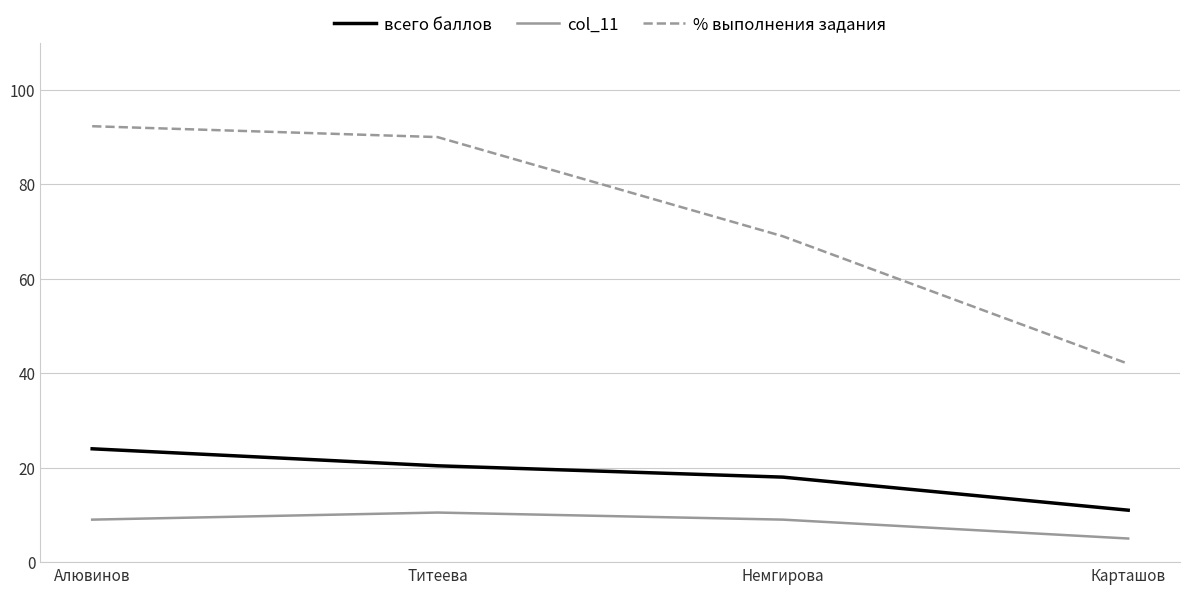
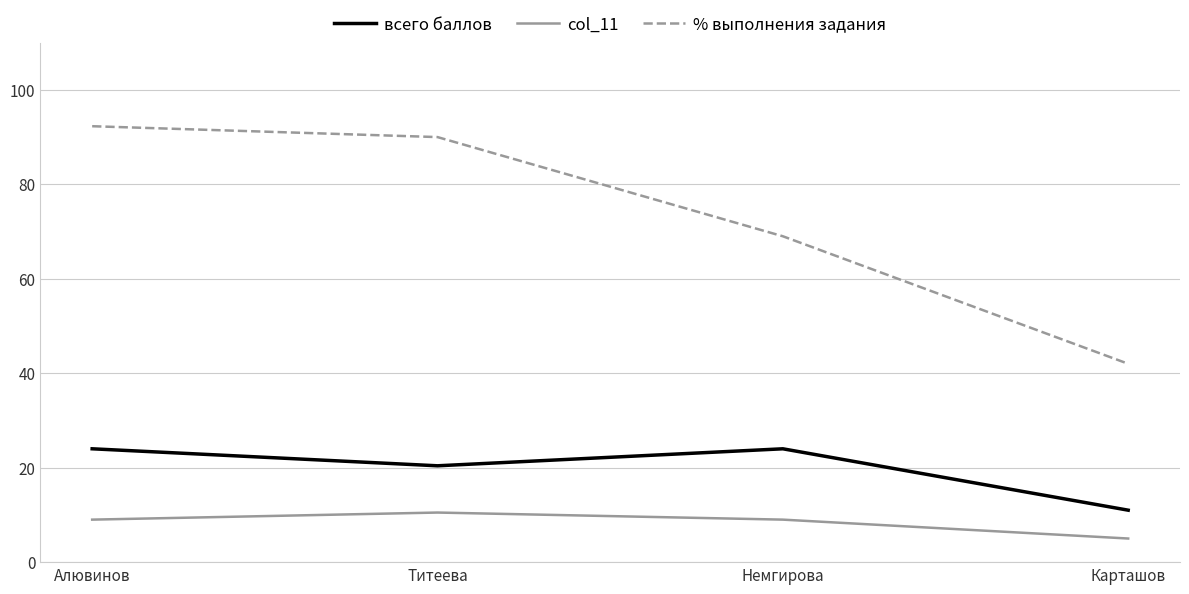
  {
    "всего баллов": {
      "Алювинов": 24,
      "Титеева": 20,
-     "Немгирова": 18,
+     "Немгирова": 24,
      "Карташов": 11
    }
  }
